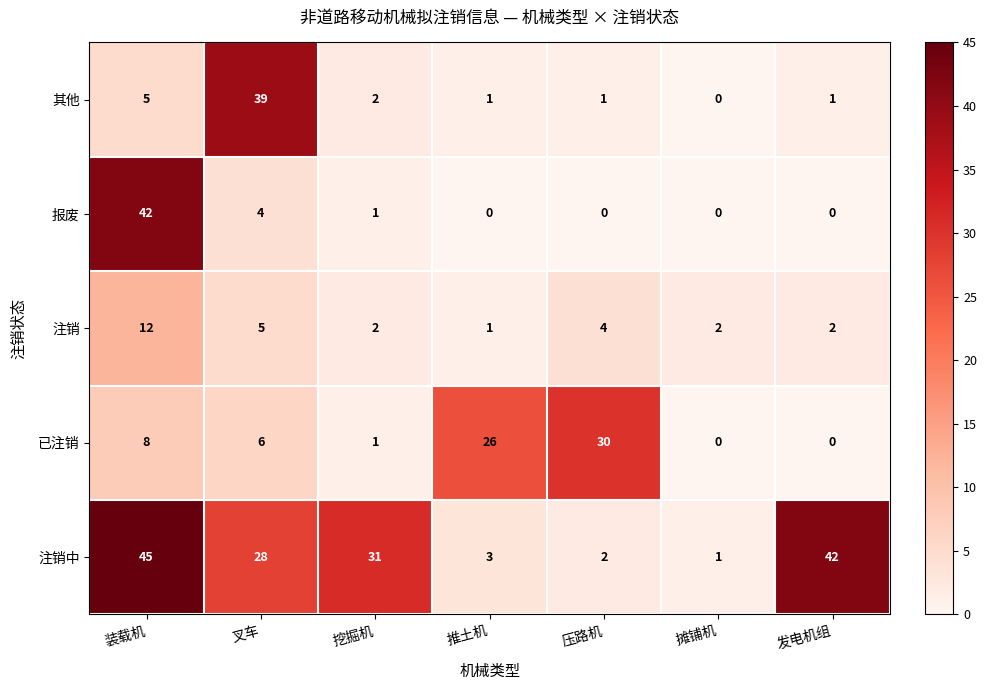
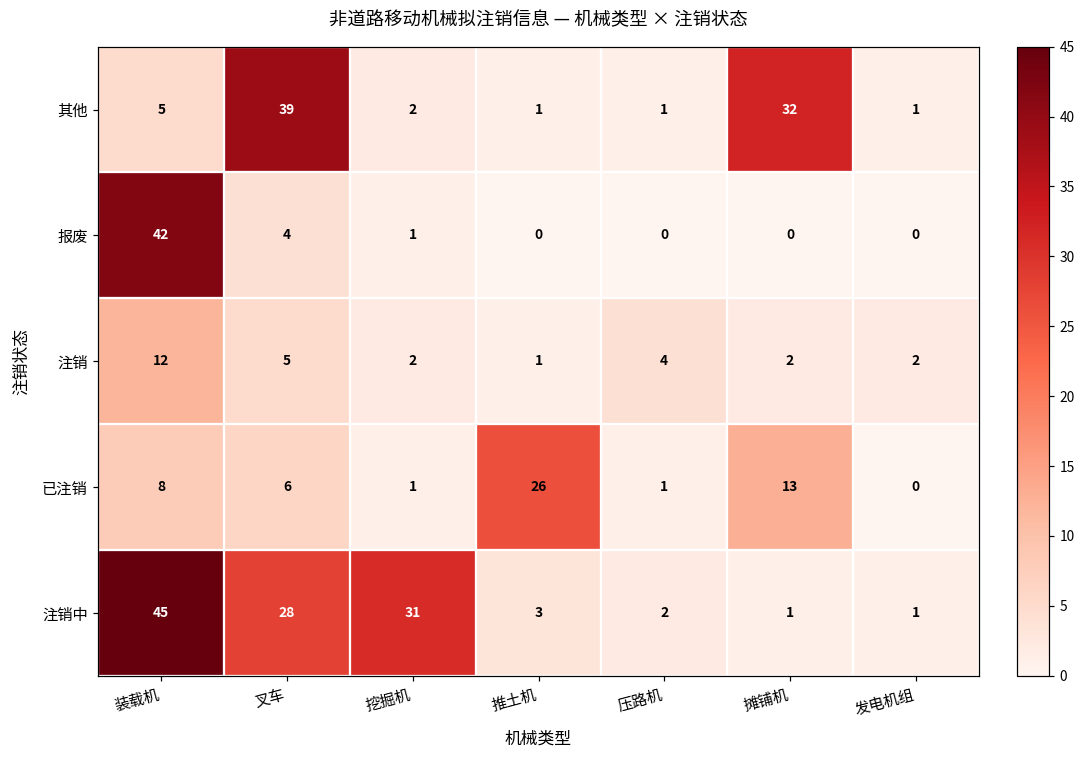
  {
    "其他": {
      "装载机": 5,
      "叉车": 39,
      "挖掘机": 2,
      "推土机": 1,
      "压路机": 1,
-     "摊铺机": 0,
+     "摊铺机": 32,
      "发电机组": 1
    },
    "报废": {
      "装载机": 42,
      "叉车": 4,
      "挖掘机": 1,
      "推土机": 0,
      "压路机": 0,
      "摊铺机": 0,
      "发电机组": 0
    },
    "注销": {
      "装载机": 12,
      "叉车": 5,
      "挖掘机": 2,
      "推土机": 1,
      "压路机": 4,
      "摊铺机": 2,
      "发电机组": 2
    },
    "已注销": {
      "装载机": 8,
      "叉车": 6,
      "挖掘机": 1,
      "推土机": 26,
-     "压路机": 30,
-     "摊铺机": 0,
+     "压路机": 1,
+     "摊铺机": 13,
      "发电机组": 0
    },
    "注销中": {
      "装载机": 45,
      "叉车": 28,
      "挖掘机": 31,
      "推土机": 3,
      "压路机": 2,
      "摊铺机": 1,
-     "发电机组": 42
+     "发电机组": 1
    }
  }
